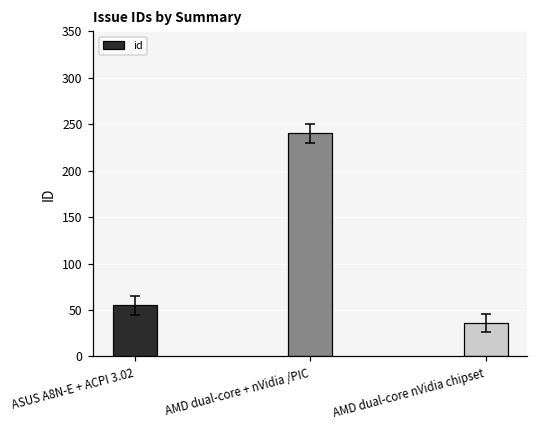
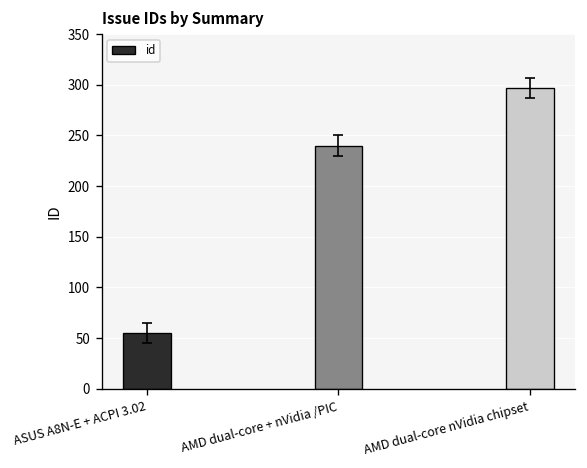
  {
    "id": {
      "ASUS A8N-E + ACPI 3.02": 60,
      "AMD dual-core + nVidia /PIC": 240,
-     "AMD dual-core nVidia chipset": 40
+     "AMD dual-core nVidia chipset": 300
    }
  }
